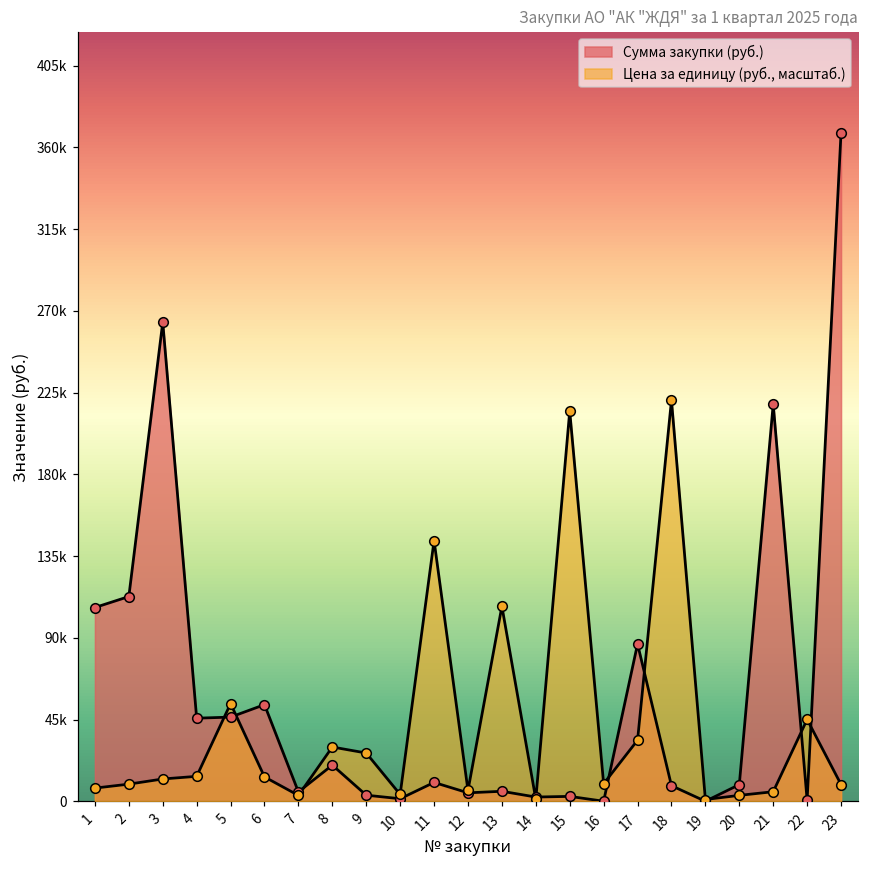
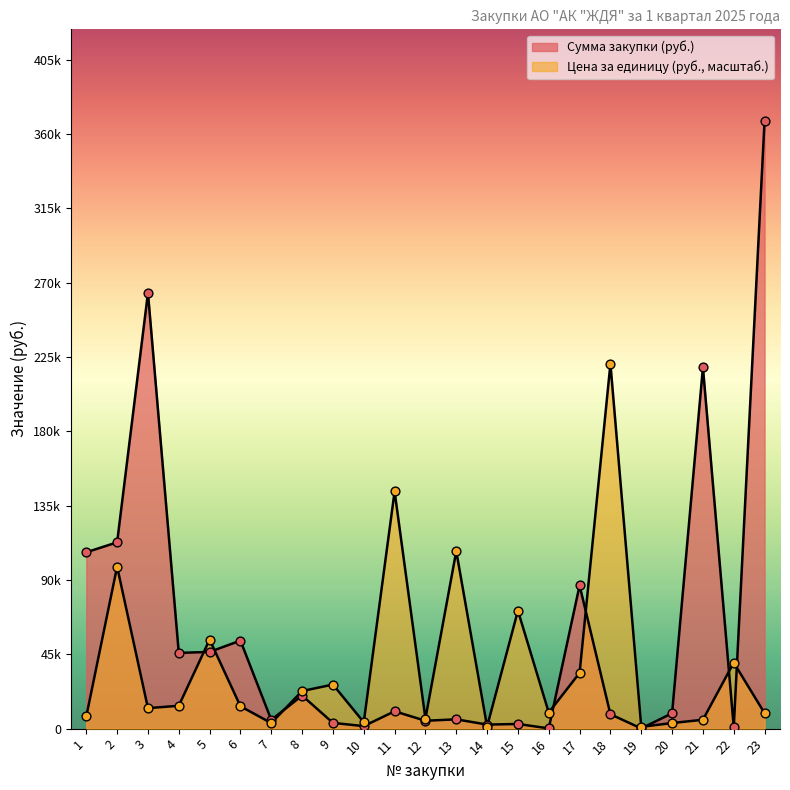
  {
    "Сумма закупки (руб.)": {
      "1": 107000,
      "2": 113000,
      "3": 264000,
      "4": 46000,
      "5": 46000,
      "6": 53000,
      "7": 5000,
      "8": 20000,
      "9": 3000,
      "10": 2000,
      "11": 11000,
      "13": 6000,
      "15": 3000,
      "16": 0,
      "17": 87000,
      "18": 9000,
      "20": 9000,
      "21": 219000,
      "22": 1000,
      "23": 369000
    },
    "Цена за единицу (руб., масштаб.)": {
      "1": 7000,
-     "2": 10000,
+     "2": 98000,
      "3": 12000,
      "4": 14000,
      "5": 54000,
      "6": 14000,
      "7": 3000,
-     "8": 30000,
+     "8": 23000,
      "9": 27000,
      "10": 4000,
      "11": 144000,
      "13": 108000,
-     "15": 215000,
+     "15": 72000,
      "16": 10000,
      "17": 34000,
      "18": 221000,
      "20": 3000,
      "21": 5000,
-     "22": 45000,
+     "22": 40000,
      "23": 9000
    }
  }
